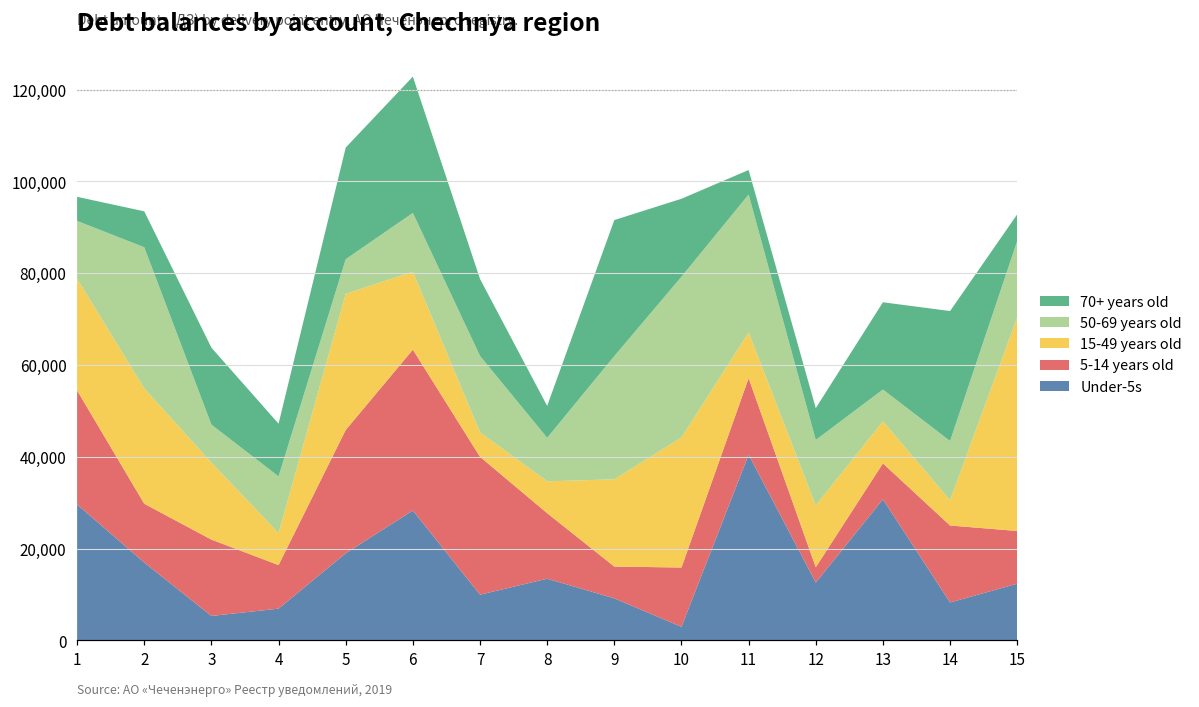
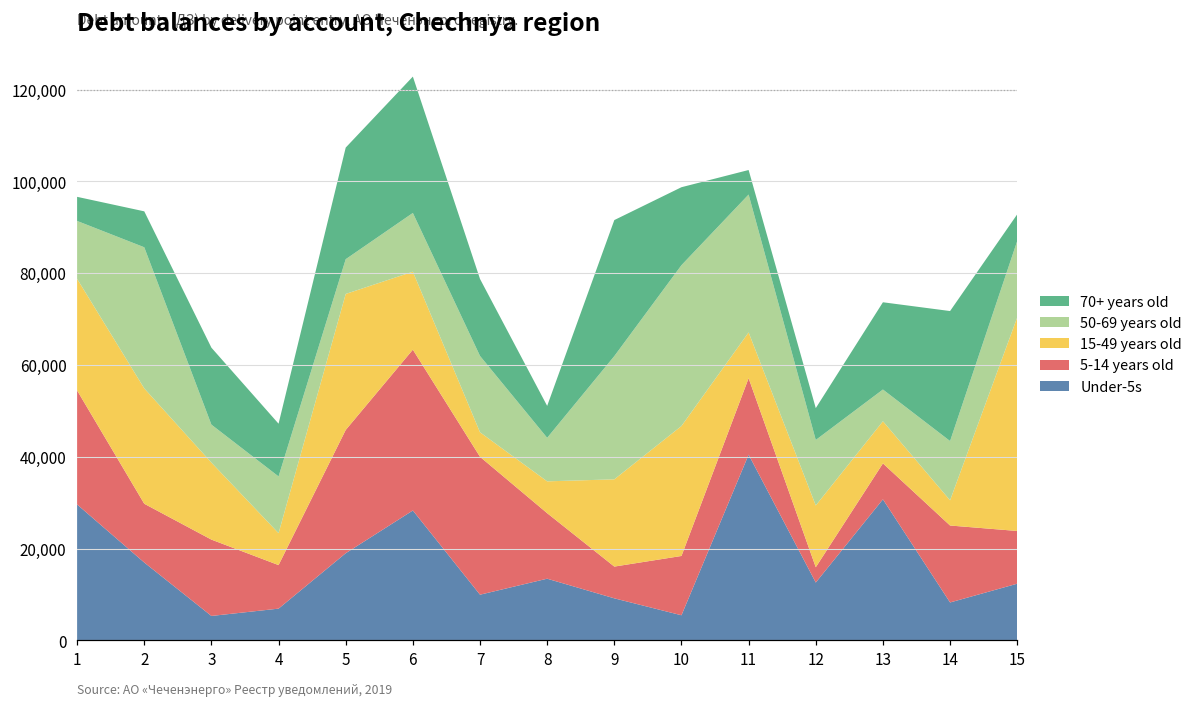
  {
    "Under-5s": {
      "1": "30,000",
      "2": "17,000",
      "3": "5,000",
      "4": "7,000",
      "5": "19,000",
      "6": "28,000",
      "7": "10,000",
      "8": "13,000",
      "9": "9,000",
-     "10": "3,000",
+     "10": "5,000",
      "11": "40,000",
      "12": "13,000",
      "13": "31,000",
      "14": "8,000",
      "15": "12,000"
    },
    "5-14 years old": {
      "1": "25,000",
      "2": "13,000",
      "3": "17,000",
      "4": "9,000",
      "5": "27,000",
      "6": "35,000",
      "7": "30,000",
      "8": "14,000",
      "9": "7,000",
      "10": "13,000",
      "11": "17,000",
      "12": "3,000",
      "13": "8,000",
      "14": "17,000",
      "15": "11,000"
    },
    "15-49 years old": {
      "1": "24,000",
      "2": "25,000",
      "3": "17,000",
      "4": "7,000",
      "5": "30,000",
      "6": "17,000",
      "7": "5,000",
      "8": "7,000",
      "9": "19,000",
      "10": "28,000",
      "11": "10,000",
      "12": "13,000",
      "13": "9,000",
      "14": "5,000",
      "15": "47,000"
    },
    "50-69 years old": {
      "1": "13,000",
      "2": "31,000",
      "3": "8,000",
      "4": "12,000",
      "5": "8,000",
      "6": "13,000",
      "7": "17,000",
      "8": "9,000",
      "9": "27,000",
      "10": "35,000",
      "11": "30,000",
      "12": "14,000",
      "13": "7,000",
      "14": "13,000",
      "15": "17,000"
    },
    "70+ years old": {
      "1": "5,000",
      "2": "8,000",
      "3": "17,000",
      "4": "11,000",
      "5": "24,000",
      "6": "30,000",
      "7": "17,000",
      "8": "7,000",
      "9": "30,000",
      "10": "17,000",
      "11": "5,000",
      "12": "7,000",
      "13": "19,000",
      "14": "28,000",
      "15": "6,000"
    }
  }
